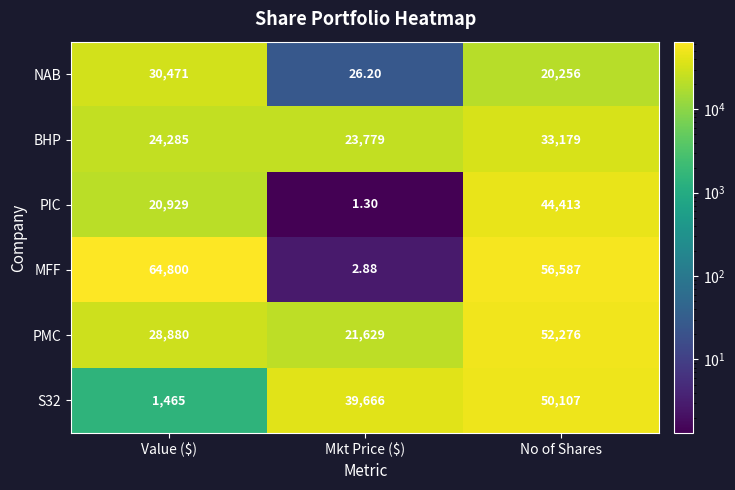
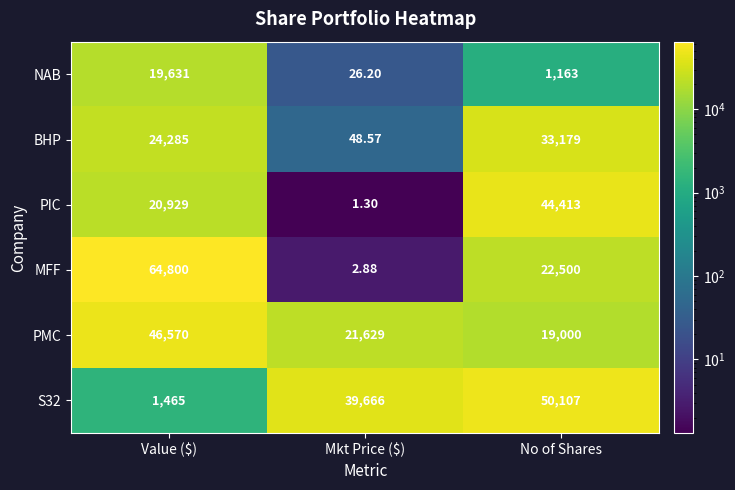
  {
    "NAB": {
-     "Value ($)": "30,471",
+     "Value ($)": "19,631",
      "Mkt Price ($)": "26.20",
-     "No of Shares": "20,256"
+     "No of Shares": "1,163"
    },
    "BHP": {
      "Value ($)": "24,285",
-     "Mkt Price ($)": "23,779",
+     "Mkt Price ($)": "48.57",
      "No of Shares": "33,179"
    },
    "PIC": {
      "Value ($)": "20,929",
      "Mkt Price ($)": "1.30",
      "No of Shares": "44,413"
    },
    "MFF": {
      "Value ($)": "64,800",
      "Mkt Price ($)": "2.88",
-     "No of Shares": "56,587"
+     "No of Shares": "22,500"
    },
    "PMC": {
-     "Value ($)": "28,880",
+     "Value ($)": "46,570",
      "Mkt Price ($)": "21,629",
-     "No of Shares": "52,276"
+     "No of Shares": "19,000"
    },
    "S32": {
      "Value ($)": "1,465",
      "Mkt Price ($)": "39,666",
      "No of Shares": "50,107"
    }
  }
